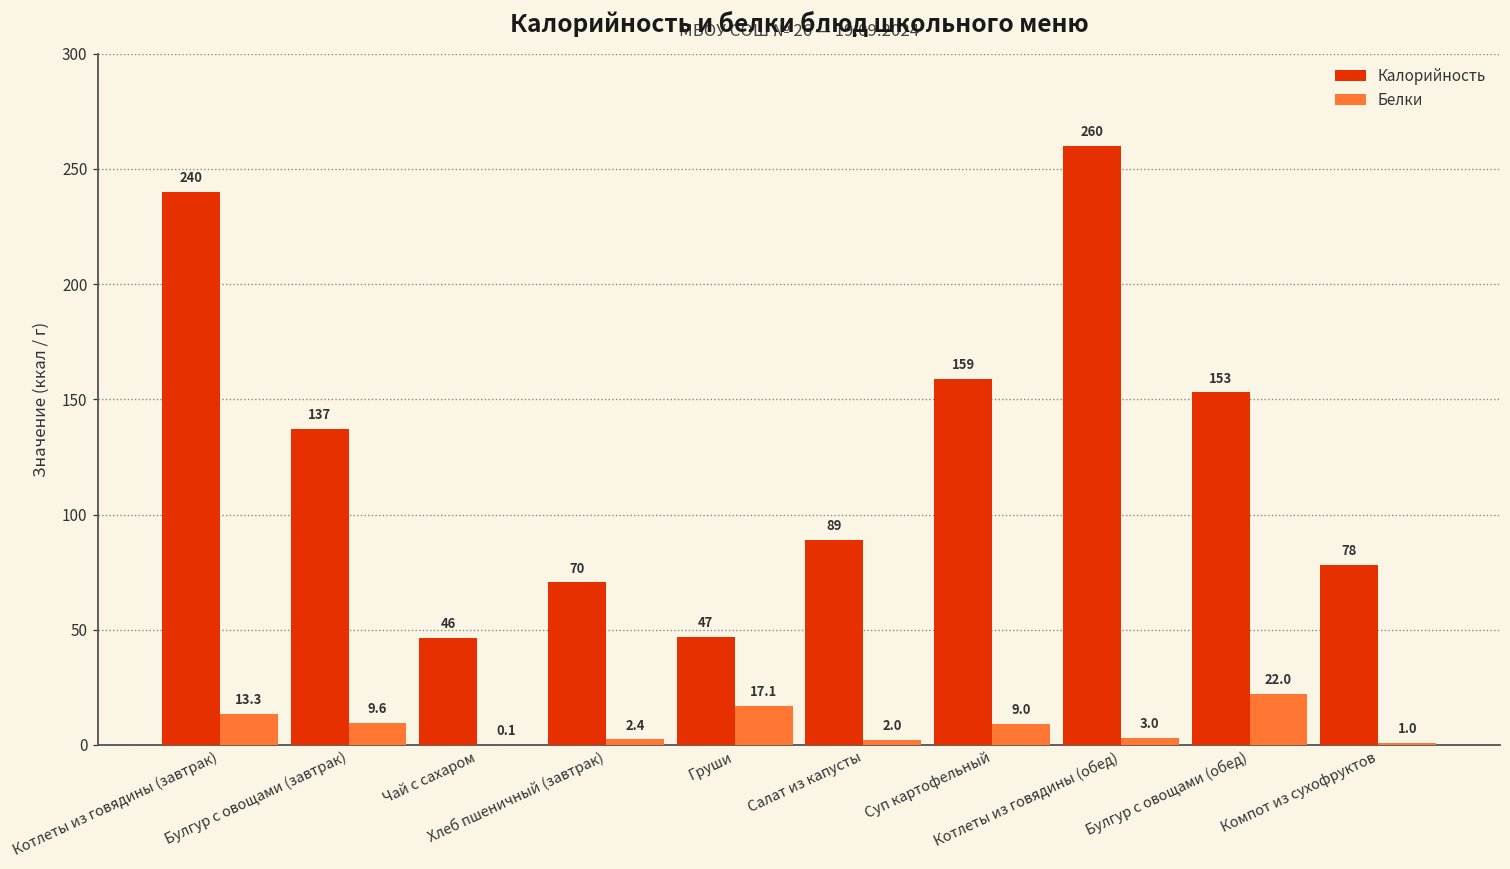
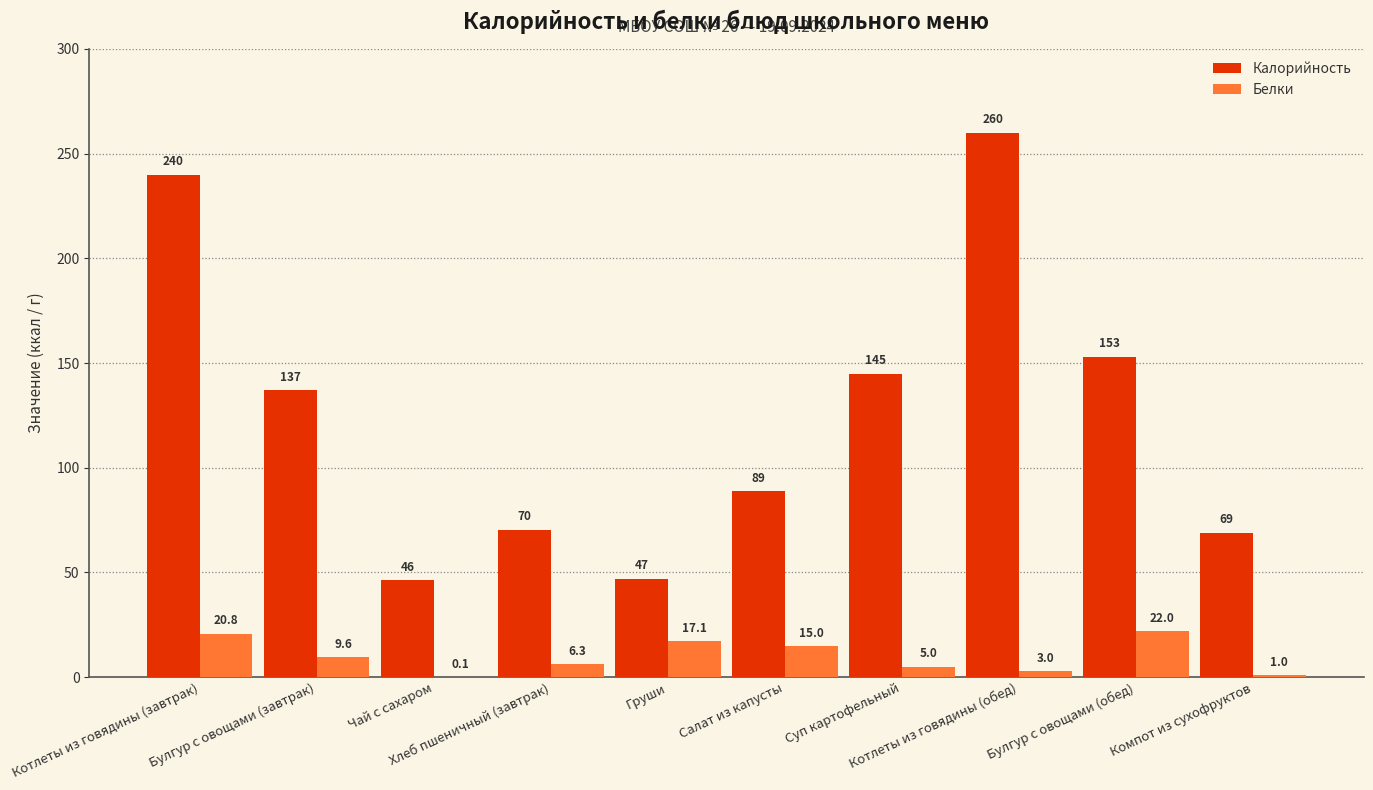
  {
    "Калорийность": {
      "Котлеты из говядины (завтрак)": 240,
      "Булгур с овощами (завтрак)": 137,
      "Чай с сахаром": 46,
      "Хлеб пшеничный (завтрак)": 70,
      "Груши": 47,
      "Салат из капусты": 89,
-     "Суп картофельный": 159,
+     "Суп картофельный": 145,
      "Котлеты из говядины (обед)": 260,
      "Булгур с овощами (обед)": 153,
-     "Компот из сухофруктов": 78
+     "Компот из сухофруктов": 69
    },
    "Белки": {
-     "Котлеты из говядины (завтрак)": 13.3,
+     "Котлеты из говядины (завтрак)": 20.8,
      "Булгур с овощами (завтрак)": 9.6,
      "Чай с сахаром": 0.1,
-     "Хлеб пшеничный (завтрак)": 2.4,
+     "Хлеб пшеничный (завтрак)": 6.3,
      "Груши": 17.1,
-     "Салат из капусты": 2.0,
-     "Суп картофельный": 9.0,
+     "Салат из капусты": 15.0,
+     "Суп картофельный": 5.0,
      "Котлеты из говядины (обед)": 3.0,
      "Булгур с овощами (обед)": 22.0,
      "Компот из сухофруктов": 1.0
    }
  }
